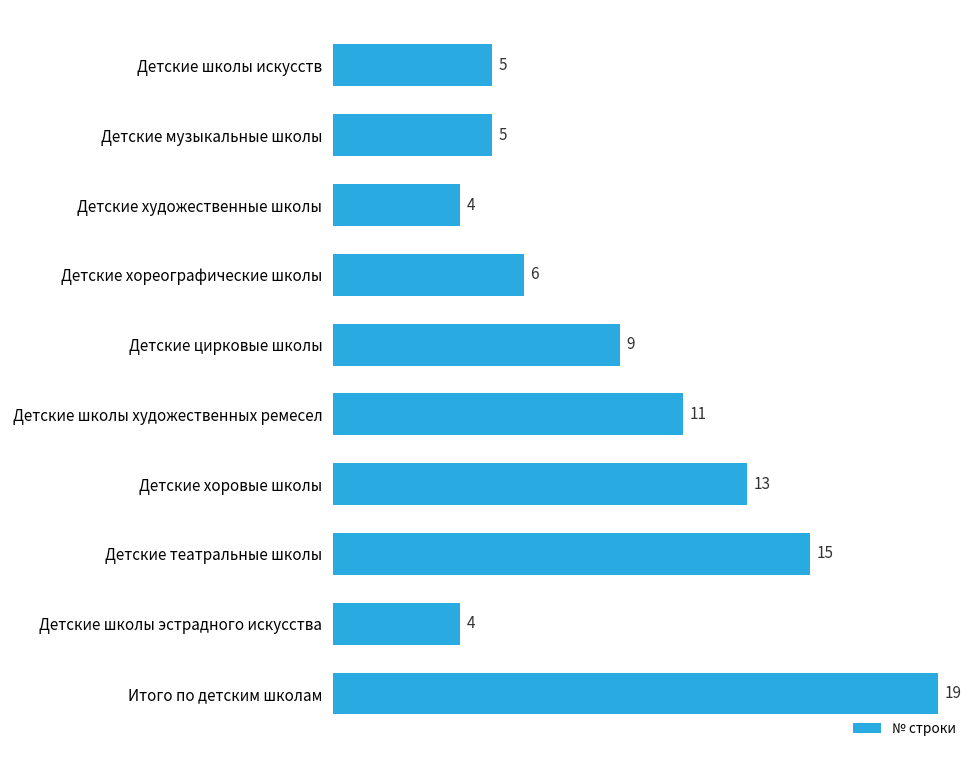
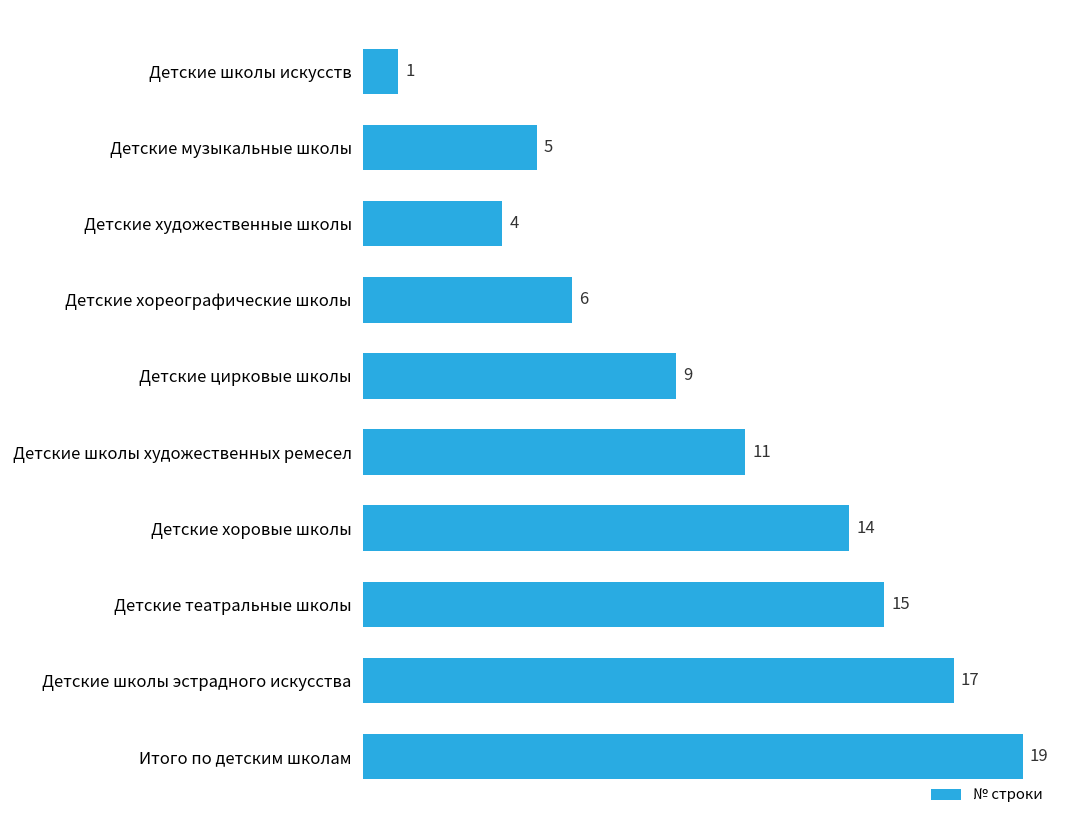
  {
-   "Детские школы искусств": 5,
+   "Детские школы искусств": 1,
    "Детские музыкальные школы": 5,
    "Детские художественные школы": 4,
    "Детские хореографические школы": 6,
    "Детские цирковые школы": 9,
    "Детские школы художественных ремесел": 11,
-   "Детские хоровые школы": 13,
+   "Детские хоровые школы": 14,
    "Детские театральные школы": 15,
-   "Детские школы эстрадного искусства": 4,
+   "Детские школы эстрадного искусства": 17,
    "Итого по детским школам": 19
  }
